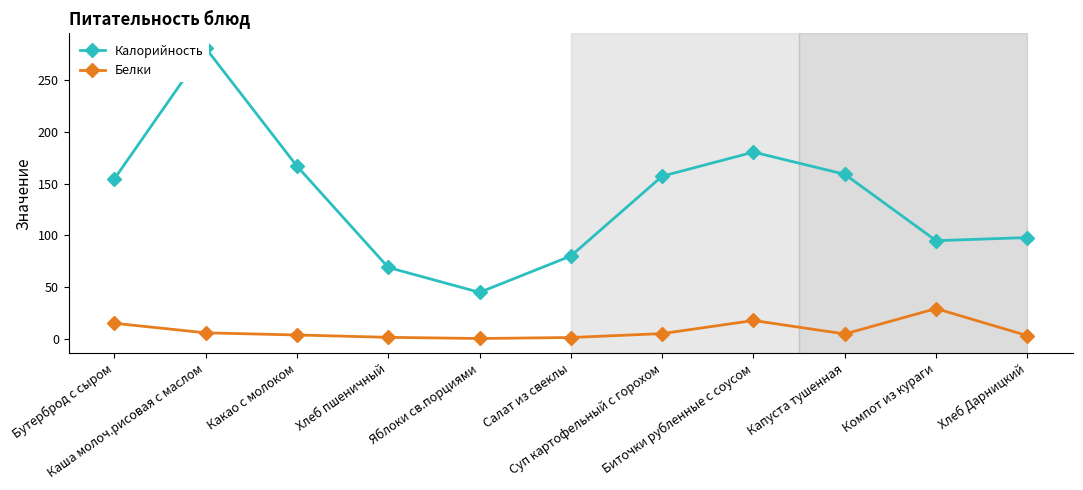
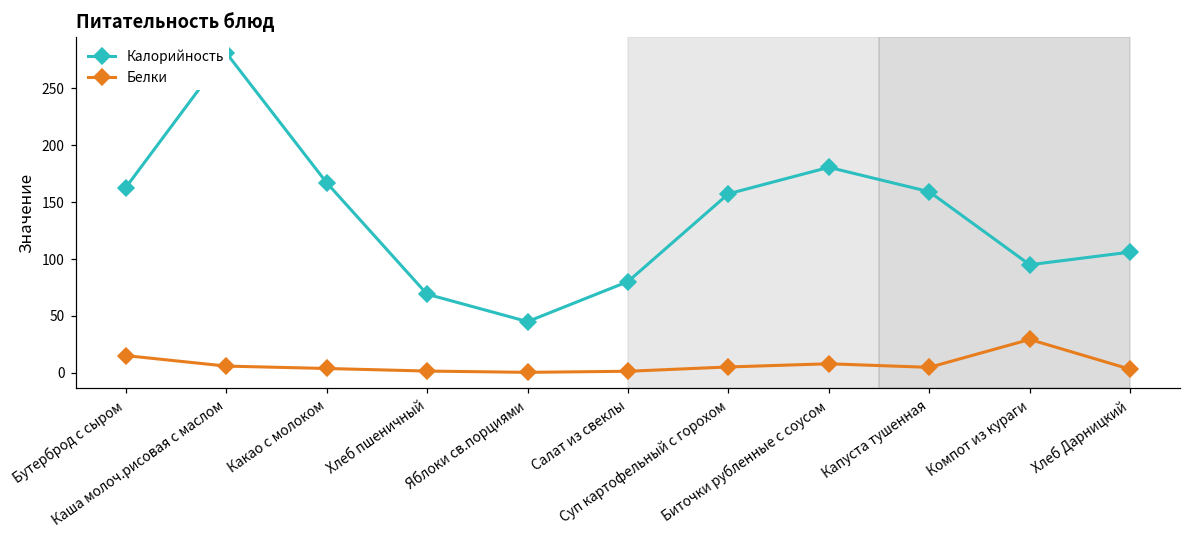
  {
    "Калорийность": {
-     "Бутерброд с сыром": 155,
+     "Бутерброд с сыром": 163,
      "Какао с молоком": 167,
      "Хлеб пшеничный": 69,
      "Яблоки св.порциями": 45,
      "Салат из свеклы": 80,
      "Суп картофельный с горохом": 157,
      "Биточки рубленные с соусом": 181,
      "Капуста тушенная": 159,
      "Компот из кураги": 95,
-     "Хлеб Дарницкий": 98
+     "Хлеб Дарницкий": 106
    },
    "Белки": {
      "Бутерброд с сыром": 15,
      "Каша молоч.рисовая с маслом": 6,
      "Какао с молоком": 4,
      "Хлеб пшеничный": 2,
      "Яблоки св.порциями": 0,
      "Салат из свеклы": 1,
      "Суп картофельный с горохом": 5,
-     "Биточки рубленные с соусом": 18,
+     "Биточки рубленные с соусом": 8,
      "Капуста тушенная": 5,
      "Компот из кураги": 29,
      "Хлеб Дарницкий": 3
    }
  }
